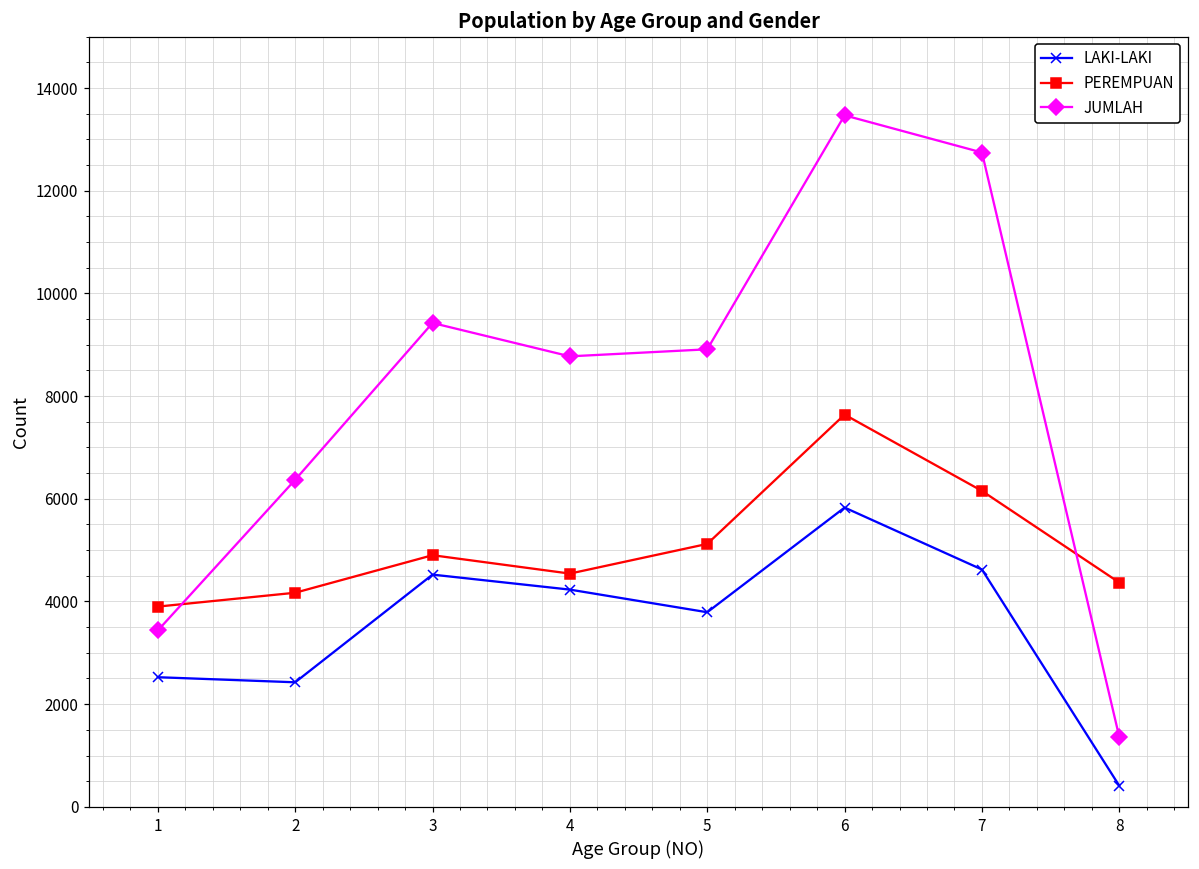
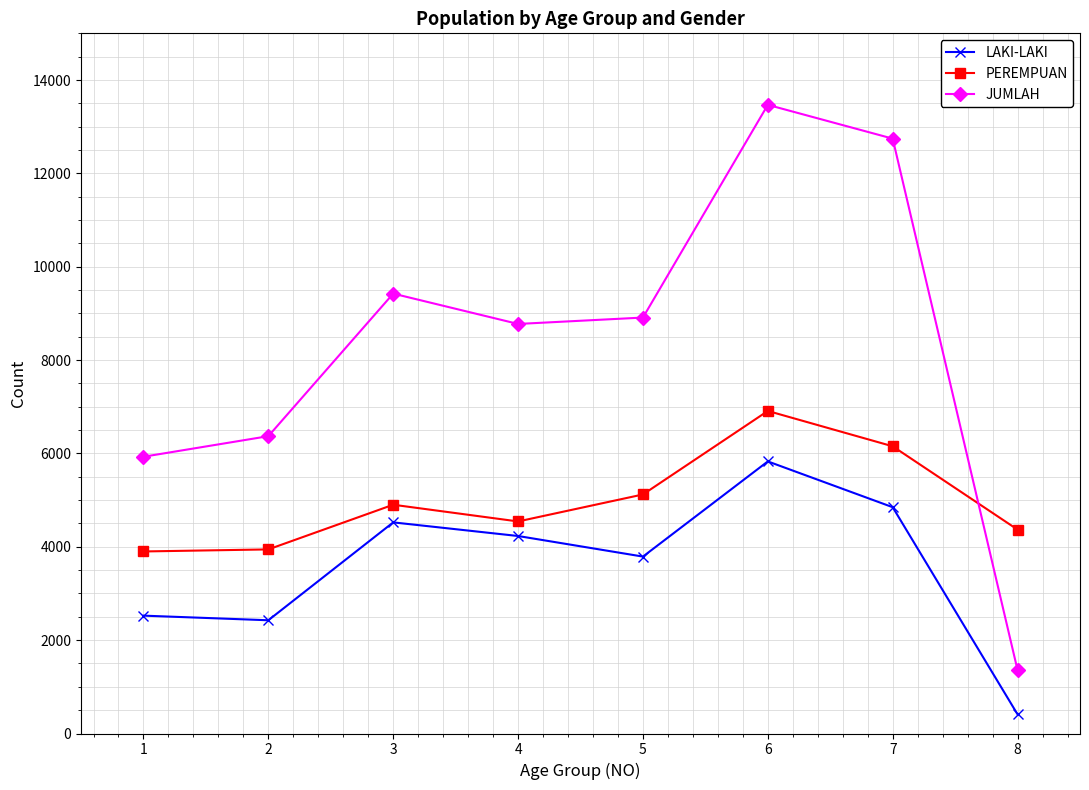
  {
    "LAKI-LAKI": {
      "1": 2500,
      "2": 2400,
      "3": 4500,
      "4": 4200,
      "5": 3800,
      "6": 5800,
-     "7": 4600,
+     "7": 4800,
      "8": 400
    },
    "PEREMPUAN": {
      "1": 3900,
-     "2": 4200,
+     "2": 3900,
      "3": 4900,
      "4": 4500,
      "5": 5100,
-     "6": 7600,
+     "6": 6900,
      "7": 6200,
      "8": 4400
    },
    "JUMLAH": {
-     "1": 3400,
+     "1": 5900,
      "2": 6400,
      "3": 9400,
      "4": 8800,
      "5": 8900,
      "6": 13500,
      "7": 12700,
      "8": 1400
    }
  }
